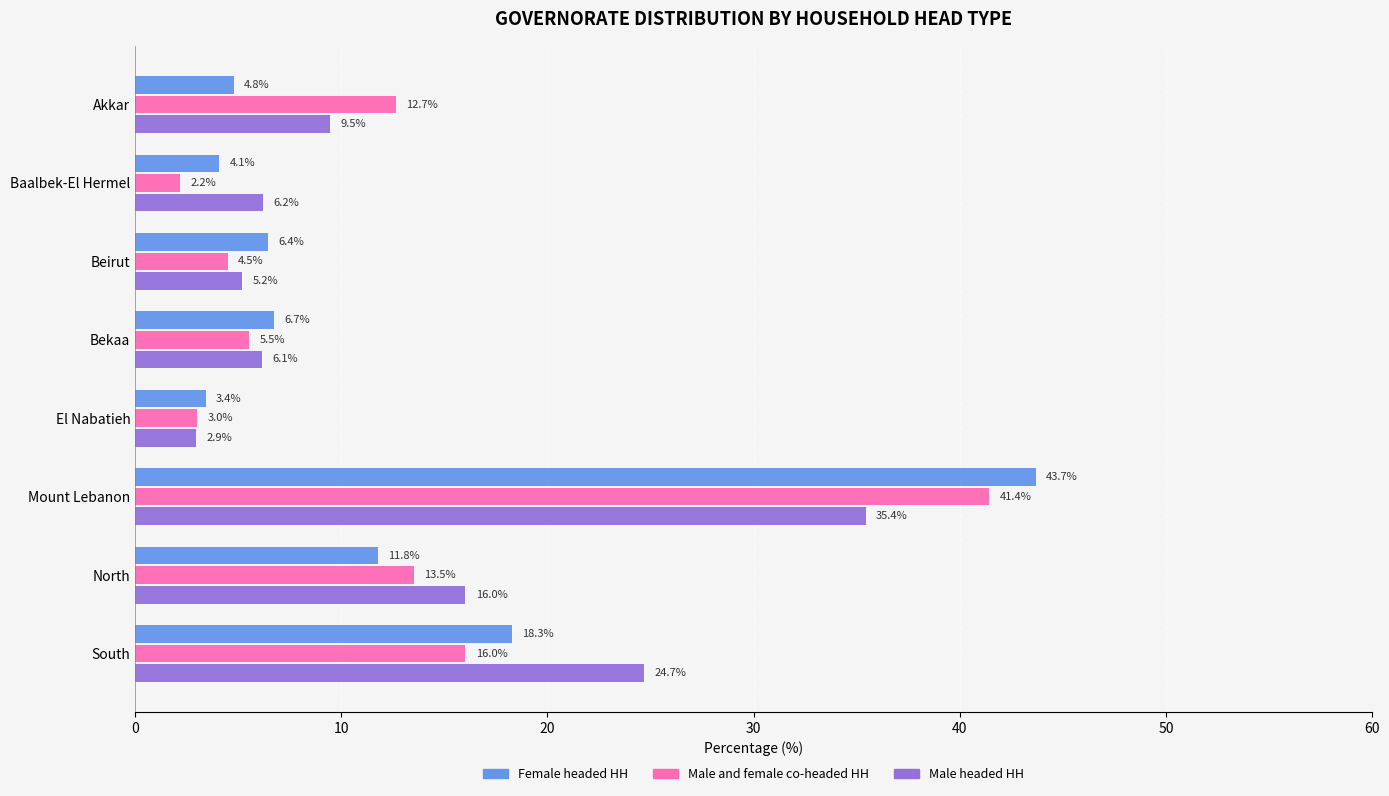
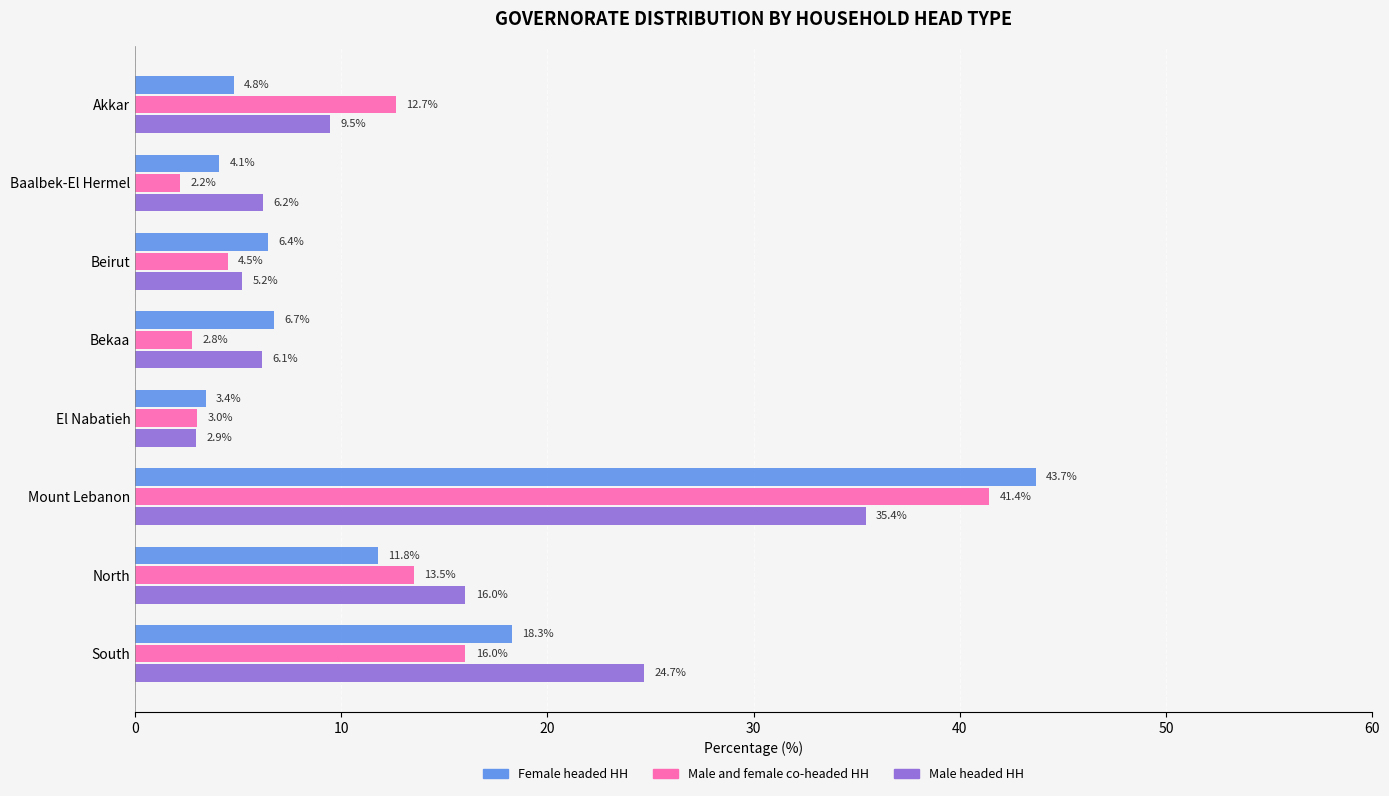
  {
    "Female headed HH": {
      "Akkar": "4.8%",
      "Baalbek-El Hermel": "4.1%",
      "Beirut": "6.4%",
      "Bekaa": "6.7%",
      "El Nabatieh": "3.4%",
      "Mount Lebanon": "43.7%",
      "North": "11.8%",
      "South": "18.3%"
    },
    "Male and female co-headed HH": {
      "Akkar": "12.7%",
      "Baalbek-El Hermel": "2.2%",
      "Beirut": "4.5%",
-     "Bekaa": "5.5%",
+     "Bekaa": "2.8%",
      "El Nabatieh": "3.0%",
      "Mount Lebanon": "41.4%",
      "North": "13.5%",
      "South": "16.0%"
    },
    "Male headed HH": {
      "Akkar": "9.5%",
      "Baalbek-El Hermel": "6.2%",
      "Beirut": "5.2%",
      "Bekaa": "6.1%",
      "El Nabatieh": "2.9%",
      "Mount Lebanon": "35.4%",
      "North": "16.0%",
      "South": "24.7%"
    }
  }
